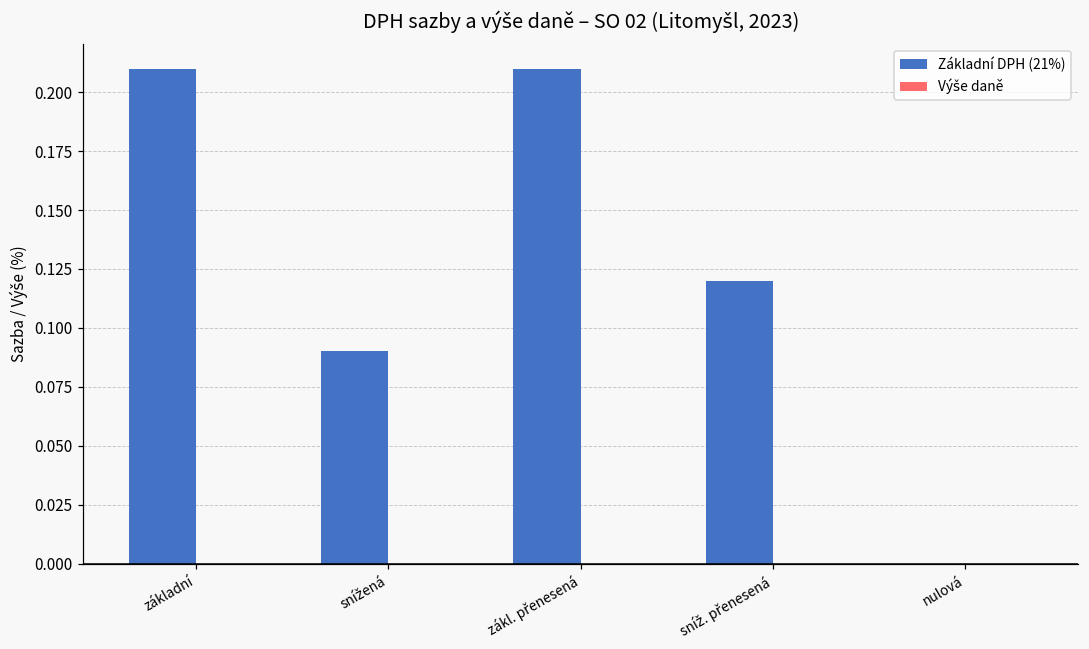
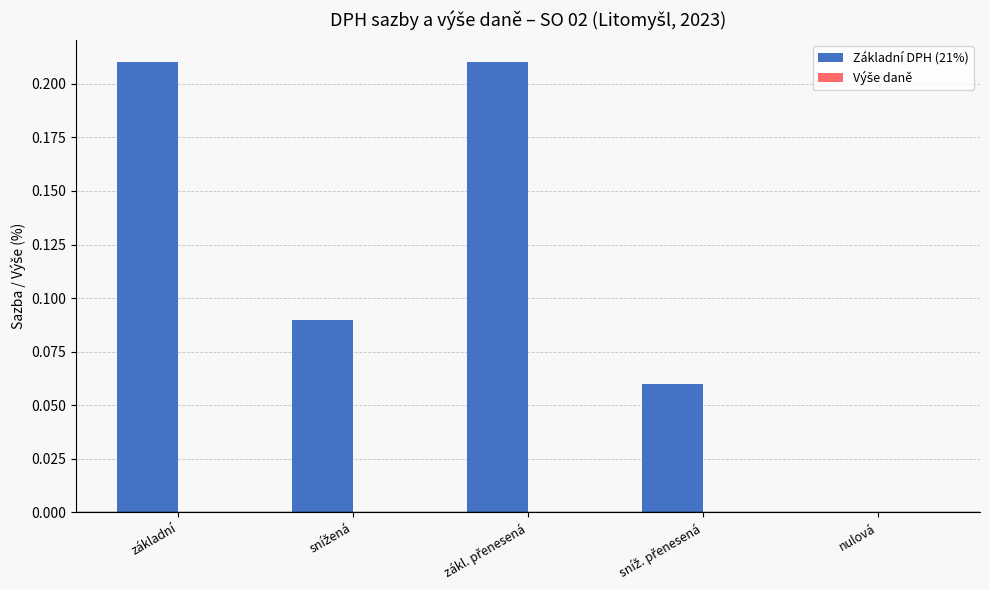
  {
    "Základní DPH (21%)": {
      "základní": 0.21,
      "snížená": 0.09,
      "zákl. přenesená": 0.21,
-     "sníž. přenesená": 0.12,
+     "sníž. přenesená": 0.06,
      "nulová": 0.00
    },
    "Výše daně": {
      "základní": 0.00,
      "snížená": 0.00,
      "zákl. přenesená": 0.00,
      "sníž. přenesená": 0.00,
      "nulová": 0.00
    }
  }
